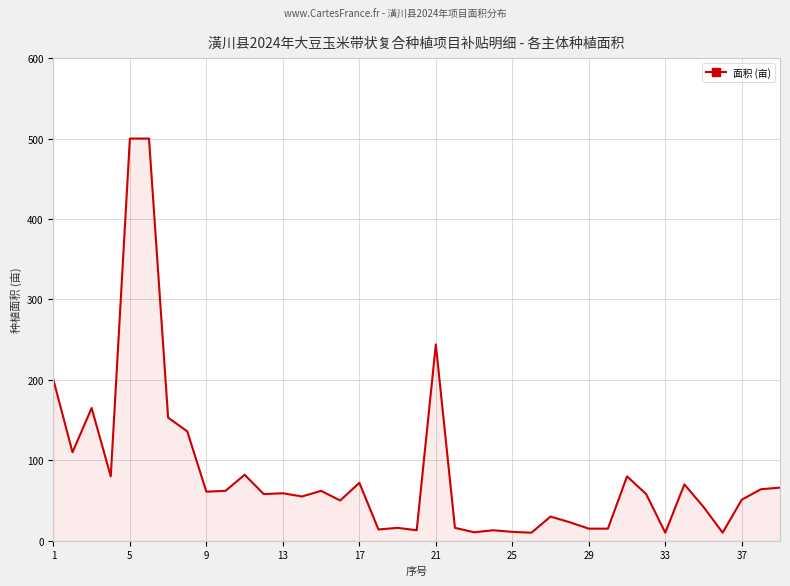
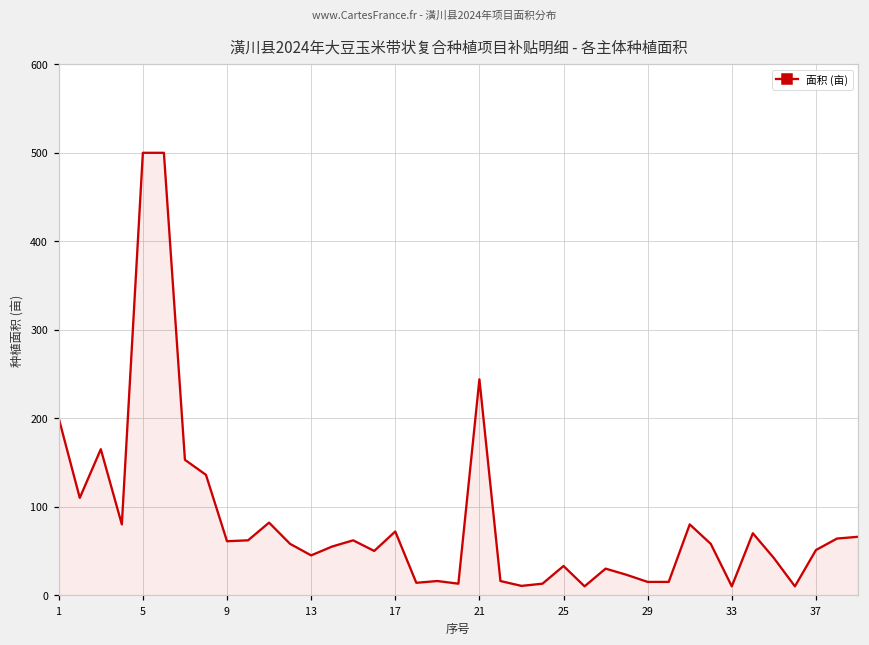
  {
    "1": 200,
    "5": 500,
    "9": 60,
-   "13": 60,
+   "13": 50,
    "17": 70,
    "21": 240,
-   "25": 10,
+   "25": 30,
    "29": 20,
    "33": 10,
    "37": 50
  }
